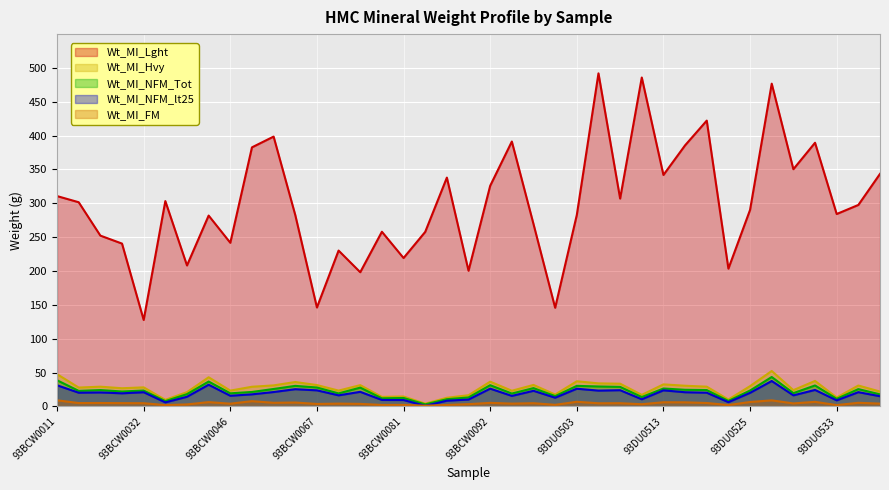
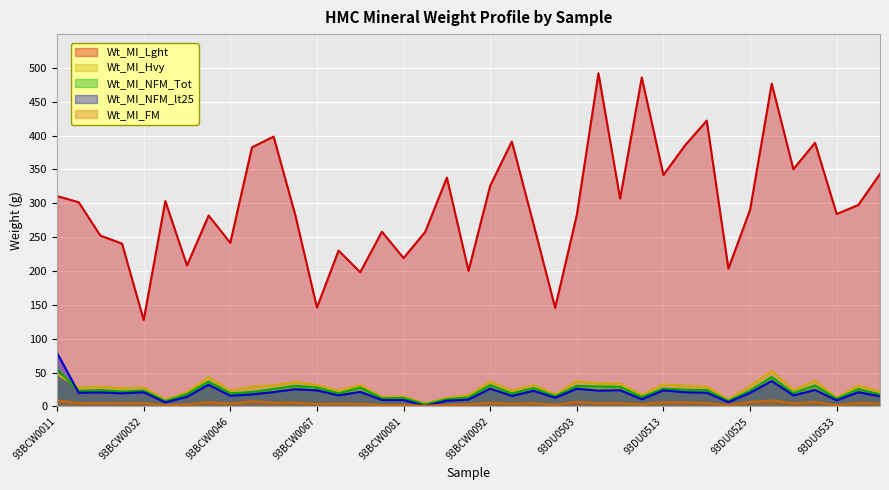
  {
    "Wt_MI_NFM_Tot": {
-     "93BCW0011": 40,
+     "93BCW0011": 60,
      "93BCW0092": 30,
      "93DU0503": 30
    },
    "Wt_MI_NFM_lt25": {
-     "93BCW0011": 30,
+     "93BCW0011": 80,
      "93BCW0067": 20,
      "93BCW0092": 30,
      "93DU0503": 30
    }
  }
